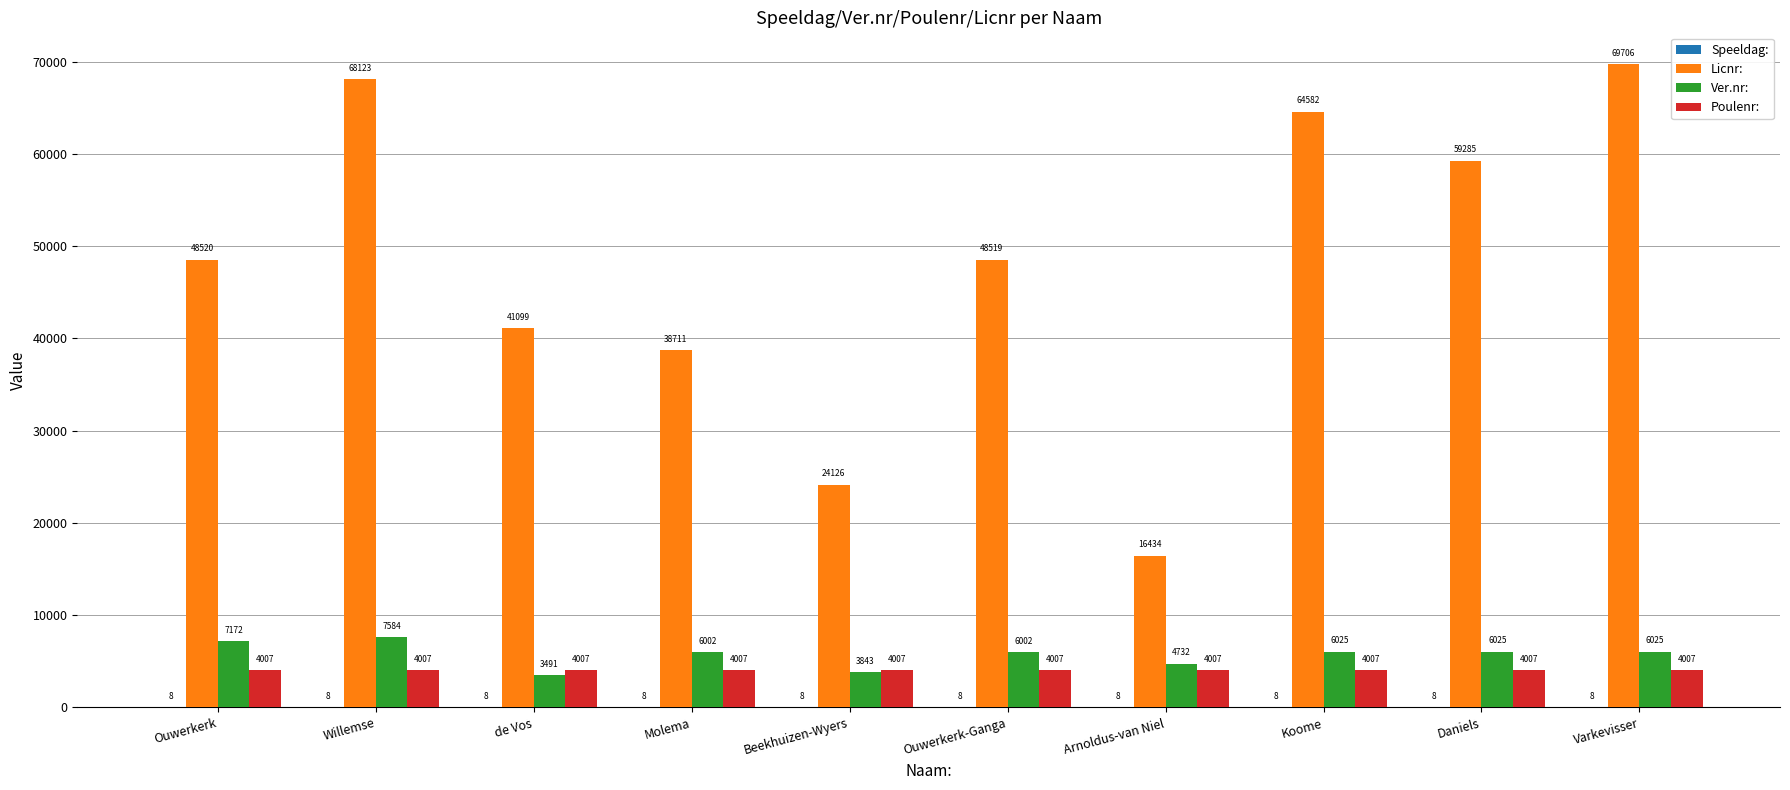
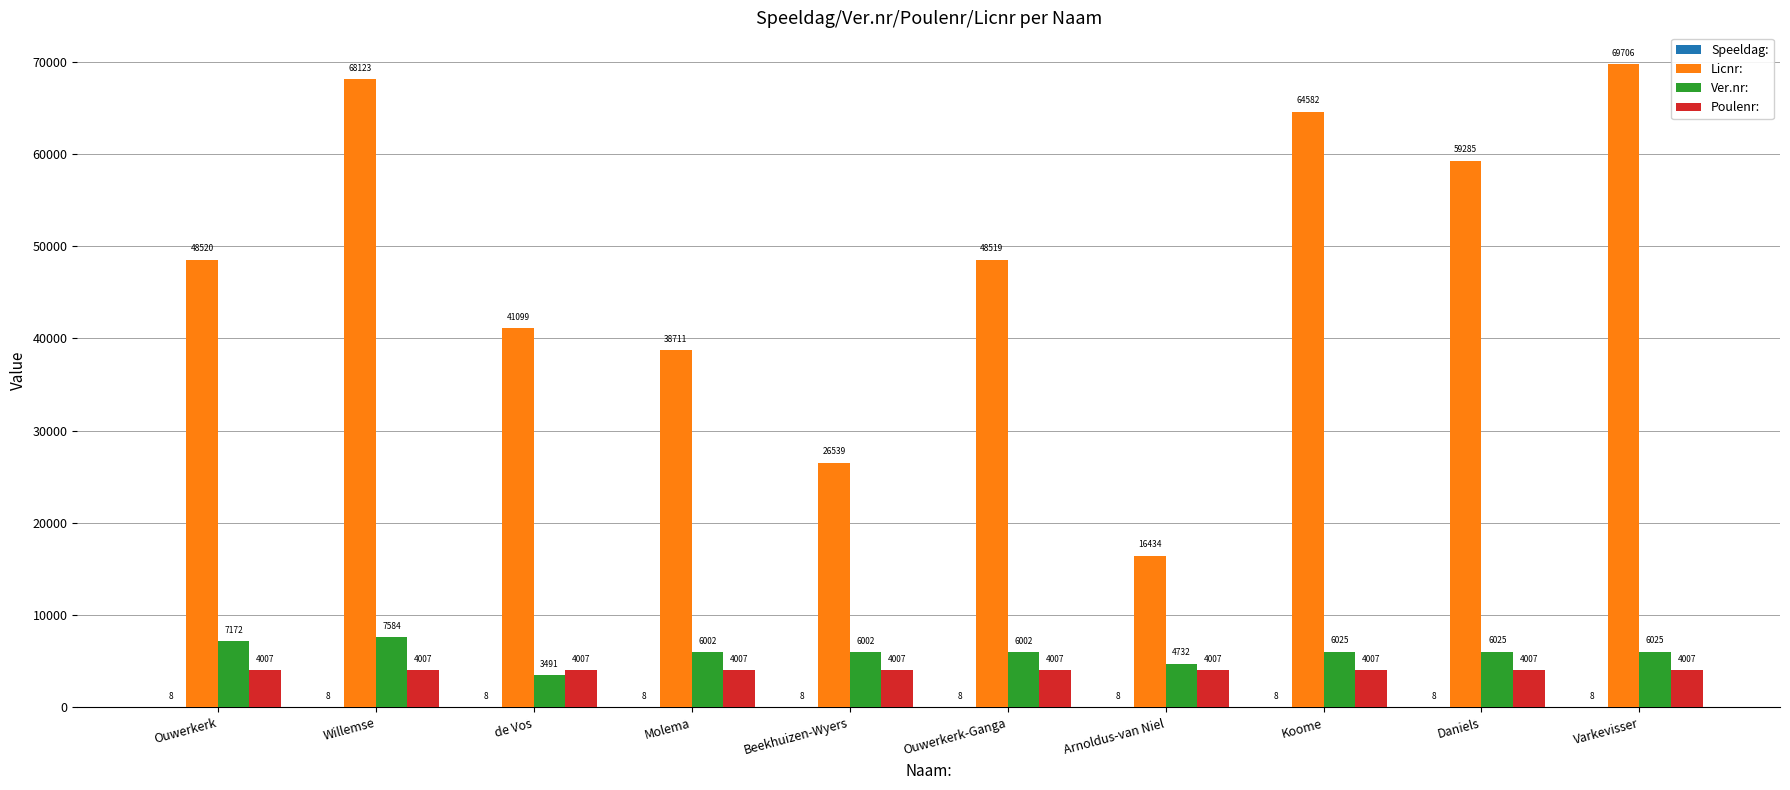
  {
    "Speeldag:": {
      "Ouwerkerk": 8,
      "Willemse": 8,
      "de Vos": 8,
      "Molema": 8,
      "Beekhuizen-Wyers": 8,
      "Ouwerkerk-Ganga": 8,
      "Arnoldus-van Niel": 8,
      "Koome": 8,
      "Daniels": 8,
      "Varkevisser": 8
    },
    "Licnr:": {
      "Ouwerkerk": 48520,
      "Willemse": 68123,
      "de Vos": 41099,
      "Molema": 38711,
-     "Beekhuizen-Wyers": 24126,
+     "Beekhuizen-Wyers": 26539,
      "Ouwerkerk-Ganga": 48519,
      "Arnoldus-van Niel": 16434,
      "Koome": 64582,
      "Daniels": 59285,
      "Varkevisser": 69706
    },
    "Ver.nr:": {
      "Ouwerkerk": 7172,
      "Willemse": 7584,
      "de Vos": 3491,
      "Molema": 6002,
-     "Beekhuizen-Wyers": 3843,
+     "Beekhuizen-Wyers": 6002,
      "Ouwerkerk-Ganga": 6002,
      "Arnoldus-van Niel": 4732,
      "Koome": 6025,
      "Daniels": 6025,
      "Varkevisser": 6025
    },
    "Poulenr:": {
      "Ouwerkerk": 4007,
      "Willemse": 4007,
      "de Vos": 4007,
      "Molema": 4007,
      "Beekhuizen-Wyers": 4007,
      "Ouwerkerk-Ganga": 4007,
      "Arnoldus-van Niel": 4007,
      "Koome": 4007,
      "Daniels": 4007,
      "Varkevisser": 4007
    }
  }
